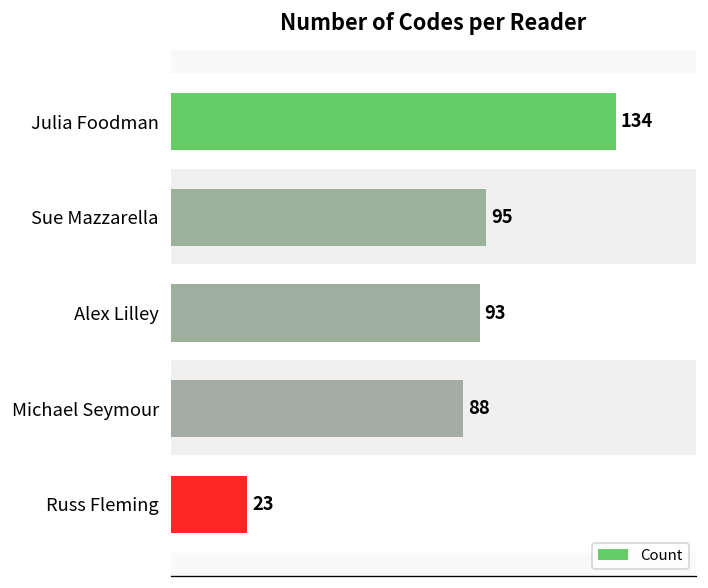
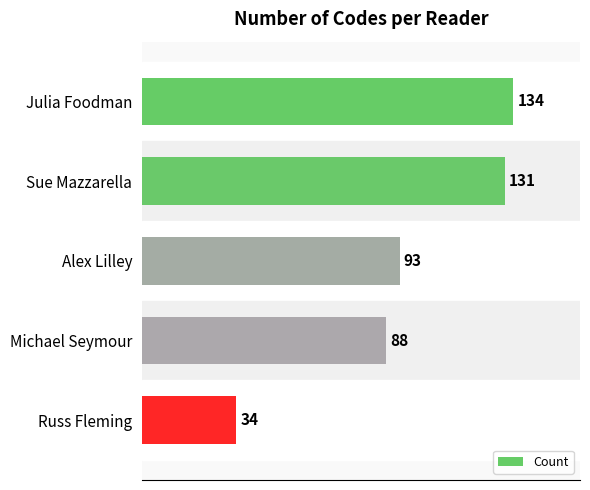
  {
    "Julia Foodman": 134,
-   "Sue Mazzarella": 95,
+   "Sue Mazzarella": 131,
    "Alex Lilley": 93,
    "Michael Seymour": 88,
-   "Russ Fleming": 23
+   "Russ Fleming": 34
  }
